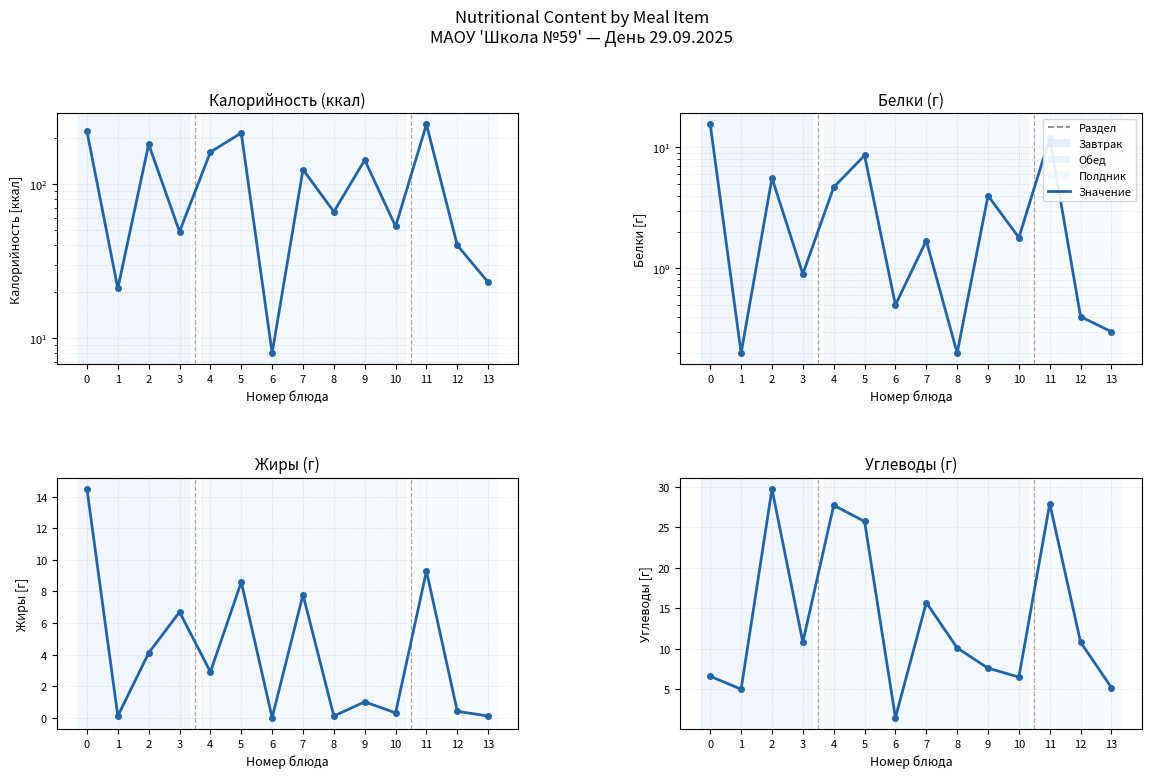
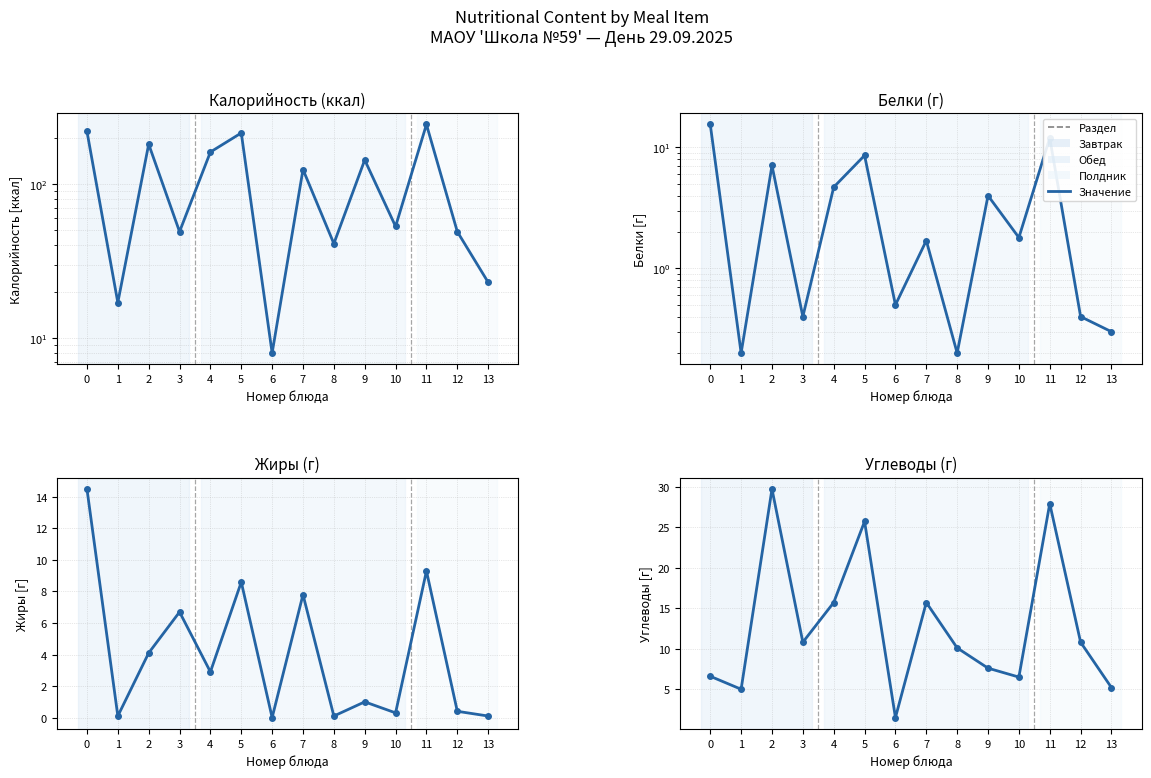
  {
    "Калорийность (ккал)": {
      "0": 220,
-     "1": 21,
+     "1": 17,
      "2": 180,
      "3": 49,
      "4": 160,
      "5": 210,
      "6": 8,
      "7": 120,
-     "8": 66,
+     "8": 41,
      "9": 140,
      "10": 53,
      "11": 240,
-     "12": 40,
+     "12": 49,
      "13": 23
    },
    "Белки (г)": {
      "0": 16,
      "1": 0.2,
-     "2": 6,
-     "3": 0.9,
+     "2": 7,
+     "3": 0.4,
      "4": 4.7,
      "5": 9,
      "6": 0.5,
      "7": 1.7,
      "8": 0.2,
      "9": 4.0,
      "10": 1.8,
      "12": 0.4,
      "13": 0.3
    },
    "Жиры (г)": {
      "0": 14.5,
      "1": 0.1,
      "2": 4.1,
      "3": 6.7,
      "4": 2.9,
      "5": 8.6,
      "6": 0.0,
      "7": 7.8,
      "8": 0.1,
      "9": 1.0,
      "10": 0.3,
      "11": 9.3,
      "12": 0.4,
      "13": 0.1
    },
    "Углеводы (г)": {
      "0": 7,
      "1": 5,
      "2": 30,
      "3": 11,
-     "4": 28,
+     "4": 16,
      "5": 26,
      "6": 2,
      "7": 16,
      "8": 10,
      "9": 8,
      "10": 7,
      "11": 28,
      "12": 11,
      "13": 5
    }
  }
